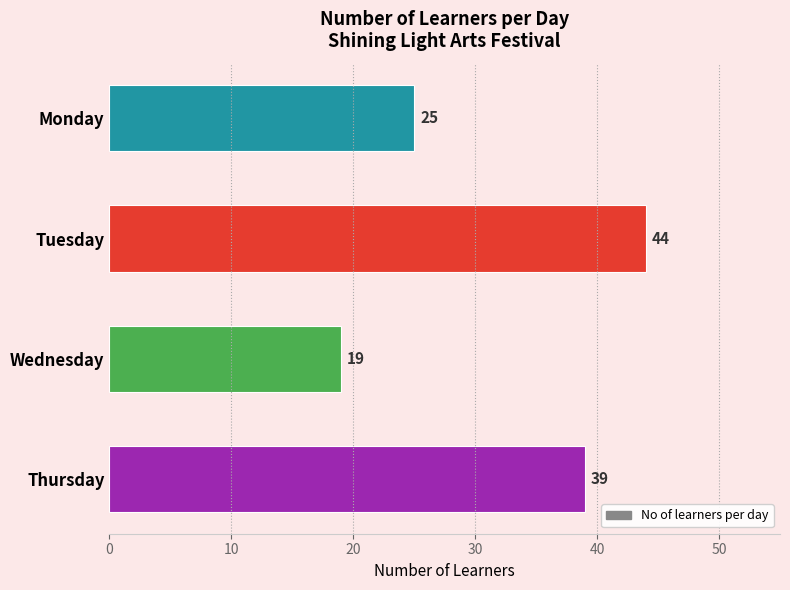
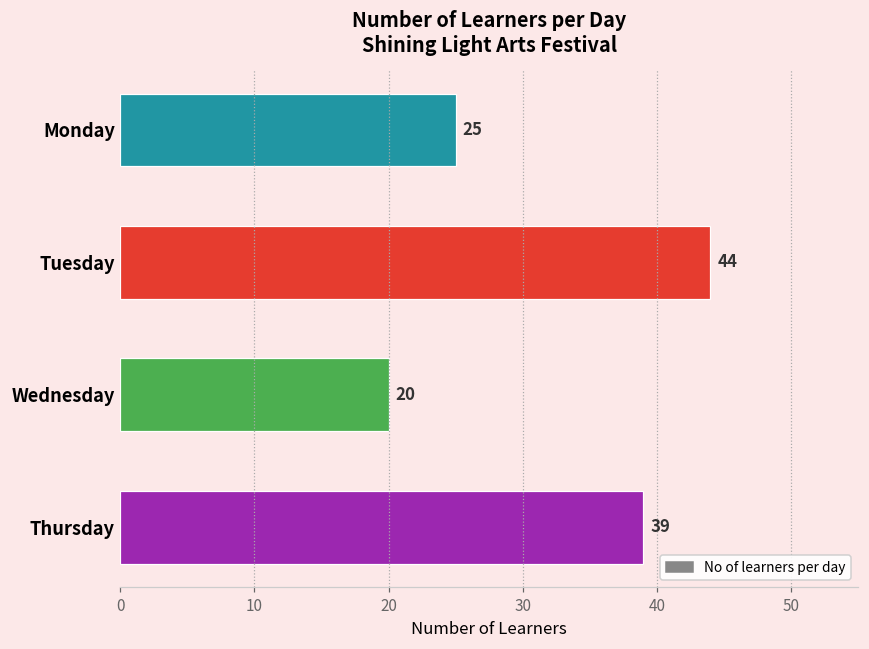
  {
    "Monday": 25,
    "Tuesday": 44,
-   "Wednesday": 19,
+   "Wednesday": 20,
    "Thursday": 39
  }
